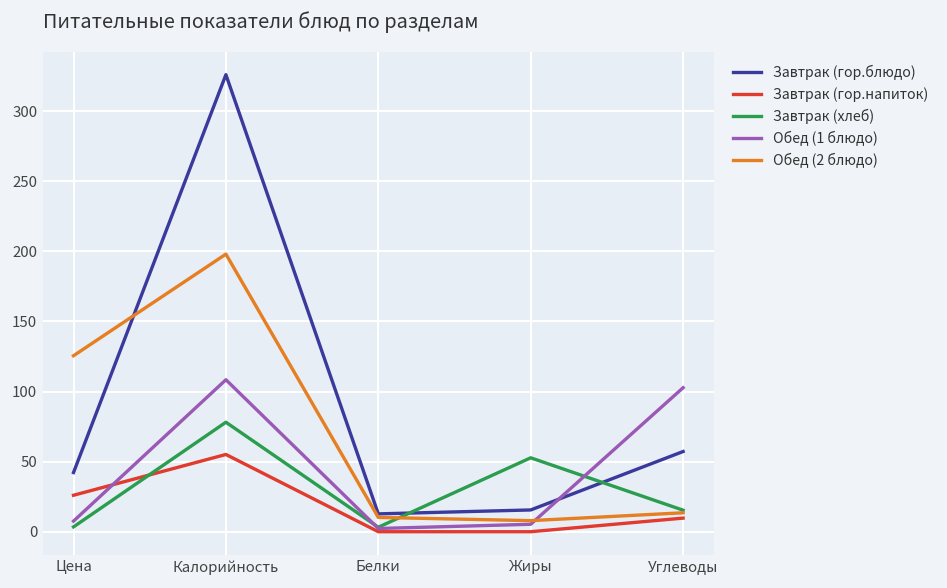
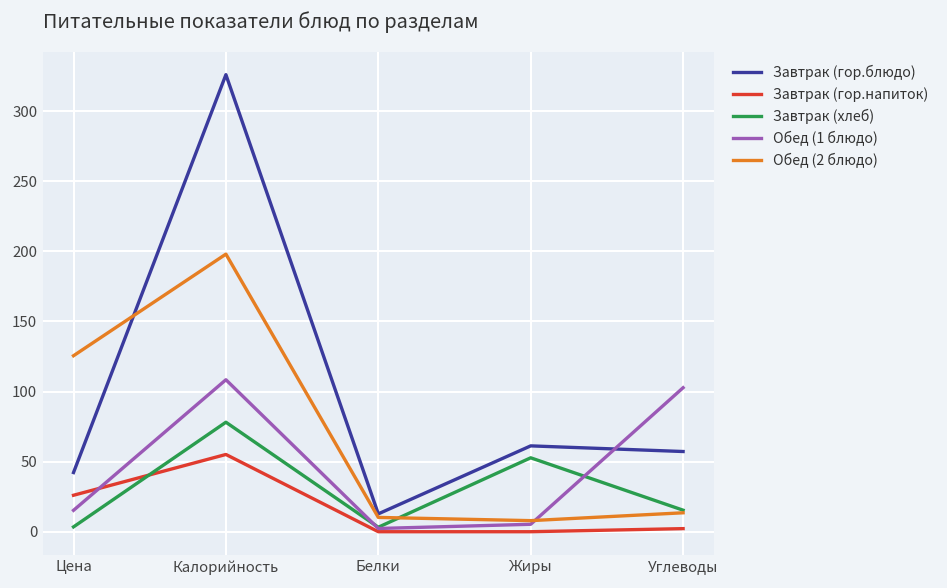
  {
    "Завтрак (гор.блюдо)": {
      "Цена": 42,
      "Калорийность": 326,
      "Белки": 13,
-     "Жиры": 16,
+     "Жиры": 61,
      "Углеводы": 57
    },
    "Завтрак (гор.напиток)": {
      "Цена": 26,
      "Калорийность": 55,
      "Белки": 0,
      "Жиры": 0,
-     "Углеводы": 10
+     "Углеводы": 2
    },
    "Завтрак (хлеб)": {
      "Цена": 3,
      "Калорийность": 78,
      "Жиры": 53
    },
    "Обед (1 блюдо)": {
-     "Цена": 8,
+     "Цена": 15,
      "Калорийность": 108,
      "Жиры": 5,
      "Углеводы": 103
    },
    "Обед (2 блюдо)": {
      "Цена": 126,
      "Калорийность": 198,
      "Белки": 10,
      "Жиры": 8
    }
  }
